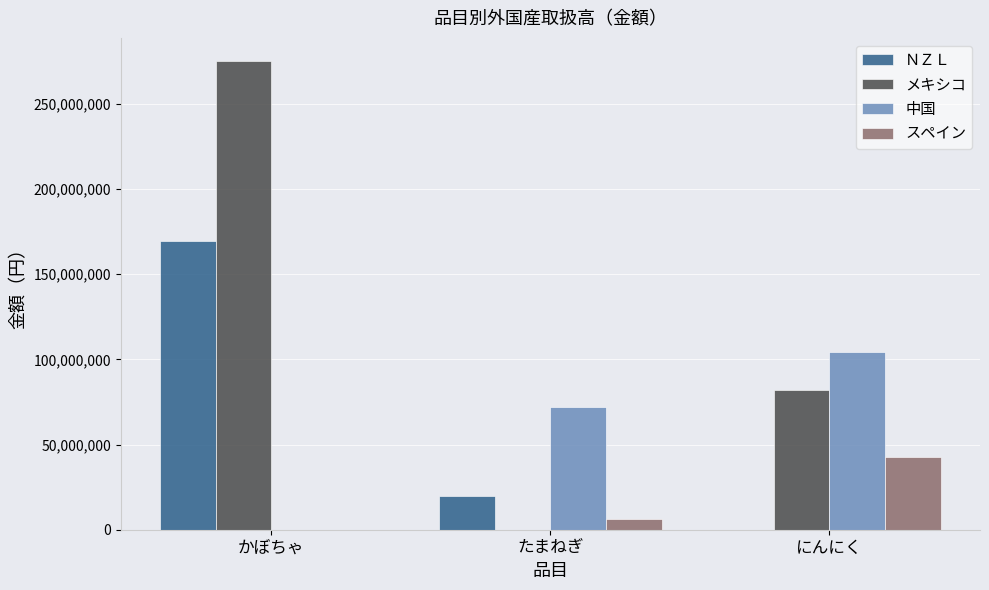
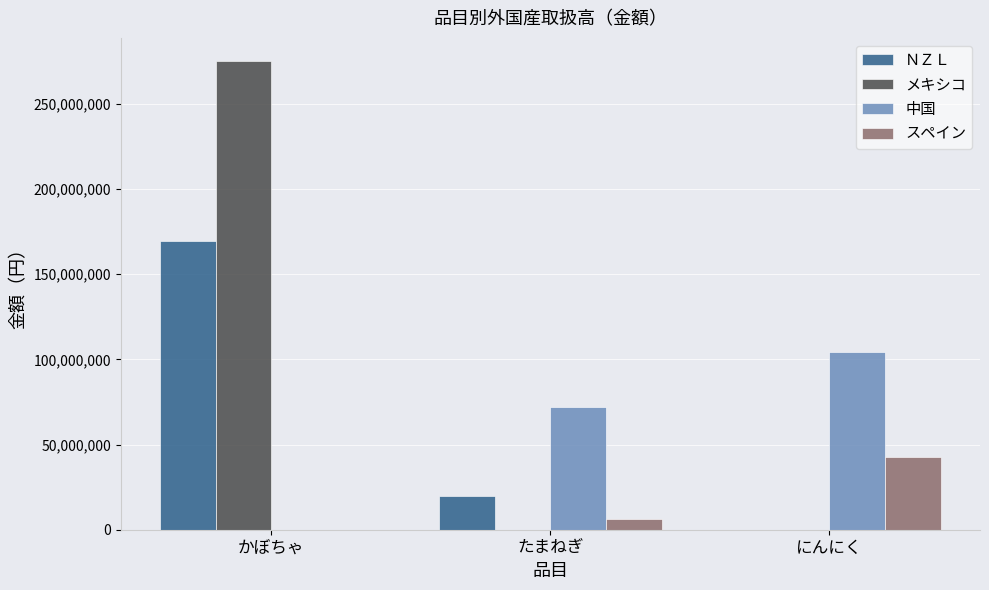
  {
    "ＮＺＬ": {
      "かぼちゃ": "170,000,000",
      "たまねぎ": "20,000,000",
      "にんにく": "0"
    },
    "メキシコ": {
      "かぼちゃ": "275,000,000",
      "たまねぎ": "0",
-     "にんにく": "82,000,000"
+     "にんにく": "0"
    },
    "中国": {
      "かぼちゃ": "0",
      "たまねぎ": "72,000,000",
      "にんにく": "104,000,000"
    },
    "スペイン": {
      "かぼちゃ": "0",
      "たまねぎ": "6,000,000",
      "にんにく": "43,000,000"
    }
  }
